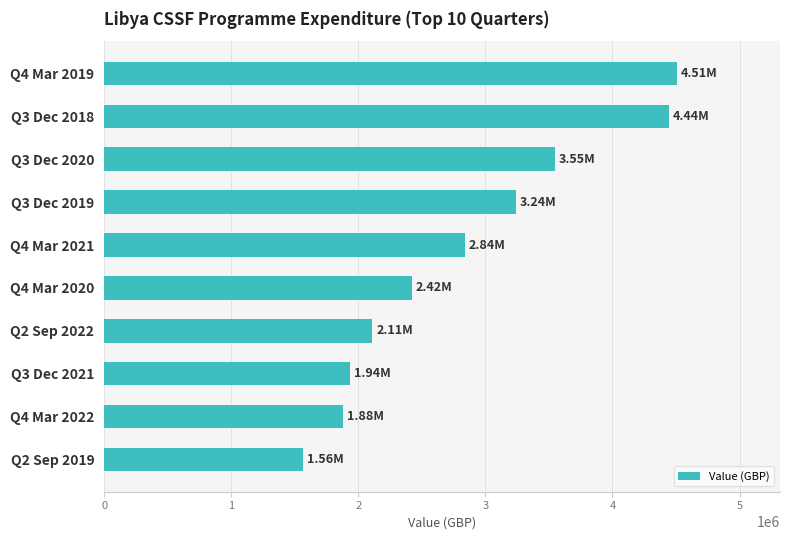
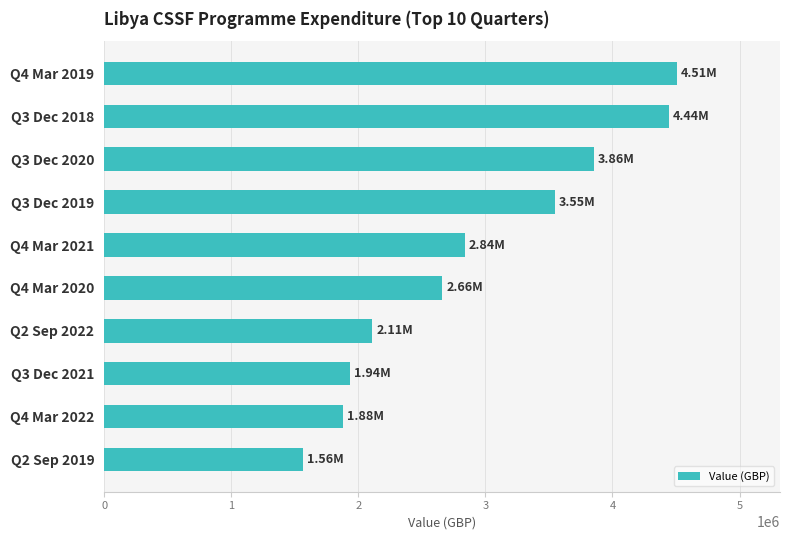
  {
    "Q4 Mar 2019": "4.51M",
    "Q3 Dec 2018": "4.44M",
-   "Q3 Dec 2020": "3.55M",
-   "Q3 Dec 2019": "3.24M",
+   "Q3 Dec 2020": "3.86M",
+   "Q3 Dec 2019": "3.55M",
    "Q4 Mar 2021": "2.84M",
-   "Q4 Mar 2020": "2.42M",
+   "Q4 Mar 2020": "2.66M",
    "Q2 Sep 2022": "2.11M",
    "Q3 Dec 2021": "1.94M",
    "Q4 Mar 2022": "1.88M",
    "Q2 Sep 2019": "1.56M"
  }
